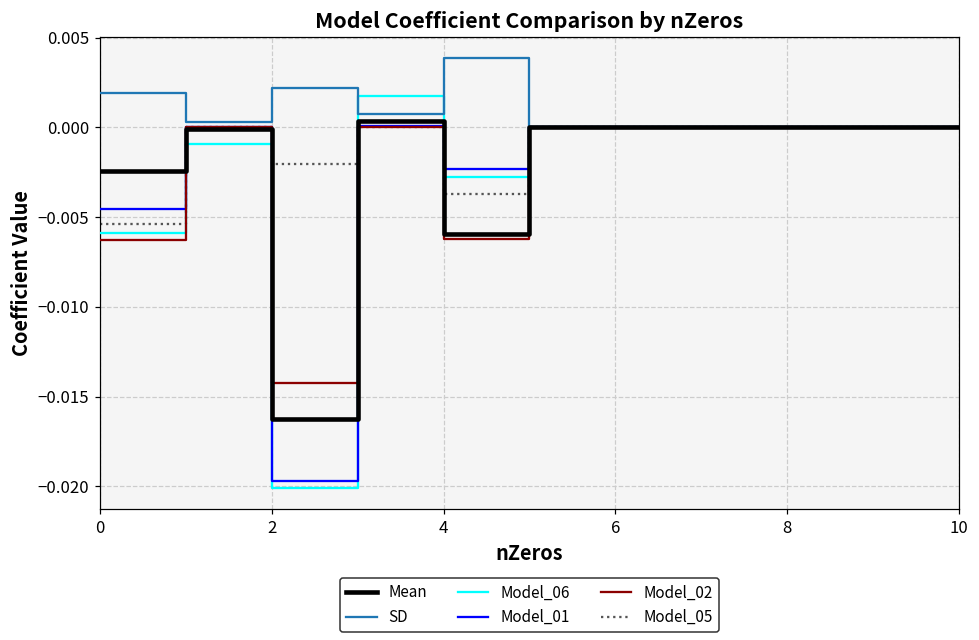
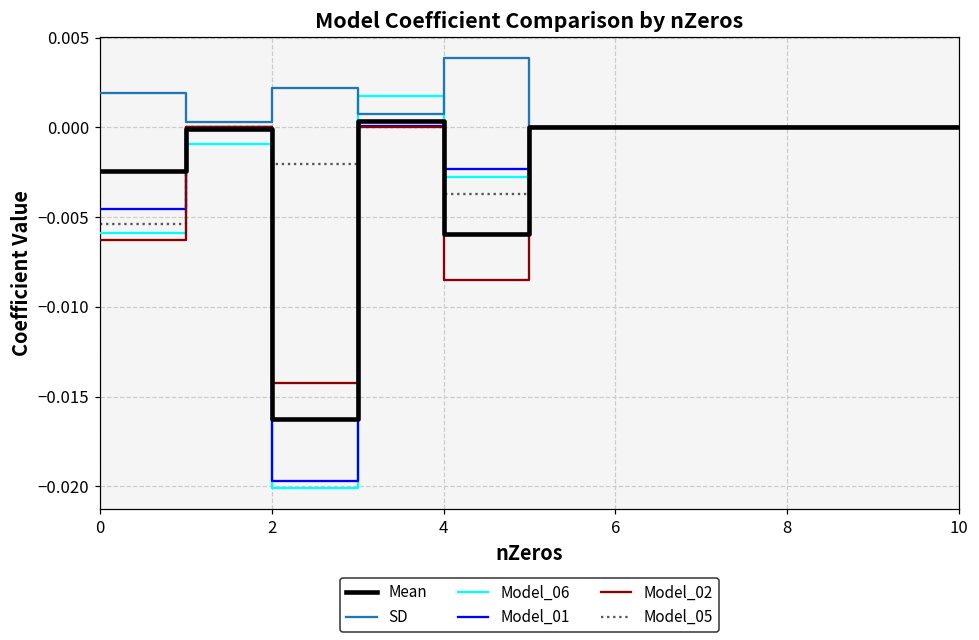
  {
    "Mean": {
      "0": -0.0024,
      "2": -0.0163,
      "4": -0.0059
    },
    "SD": {
      "0": 0.0019,
      "2": 0.0022,
      "4": 0.0039
    },
    "Model_06": {
      "0": -0.0059,
      "2": -0.0201,
      "4": -0.0028
    },
    "Model_01": {
      "0": -0.0045,
      "2": -0.0197,
      "4": -0.0023
    },
    "Model_02": {
      "0": -0.0063,
      "2": -0.0142,
-     "4": -0.0062
+     "4": -0.0085
    },
    "Model_05": {
      "0": -0.0054,
      "2": -0.0020,
      "4": -0.0037
    }
  }
